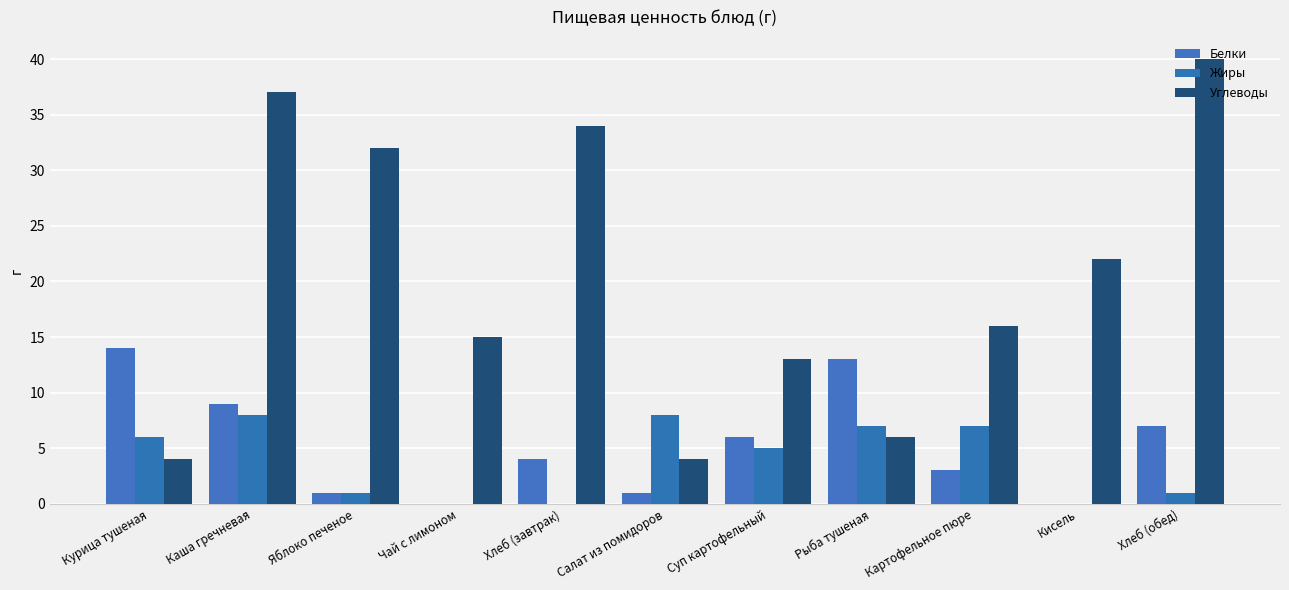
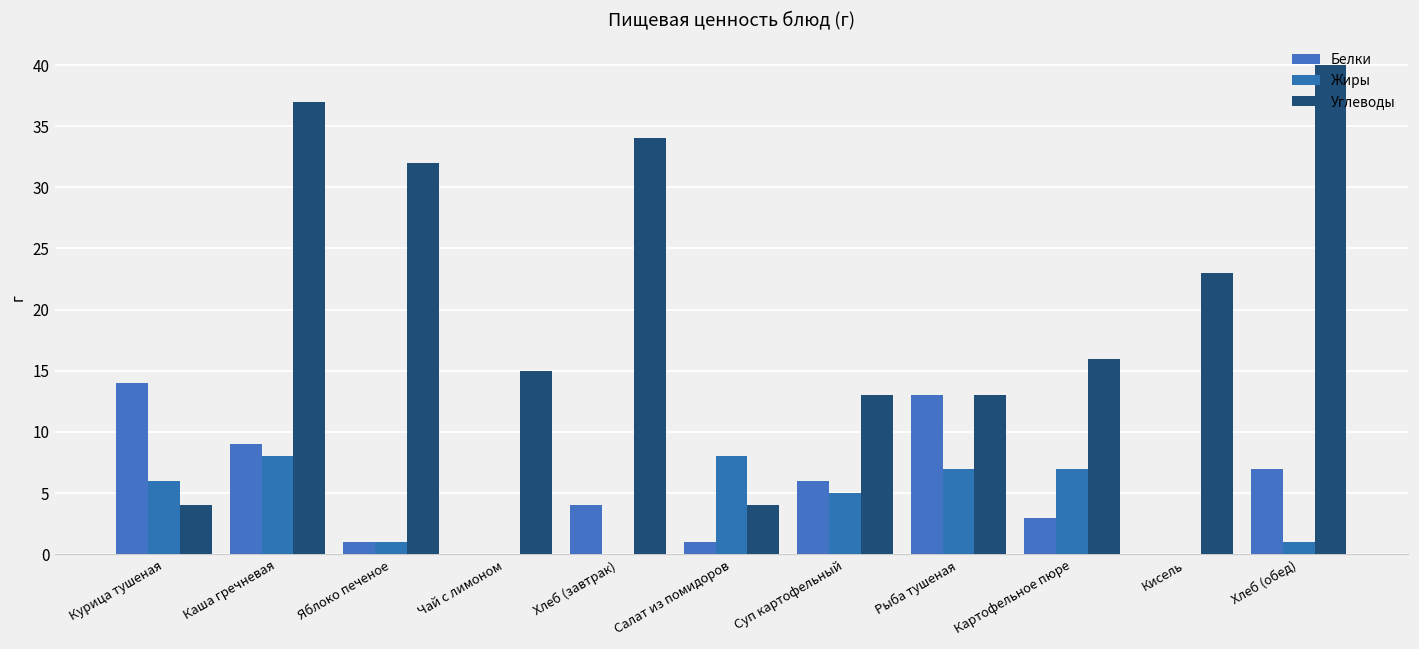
  {
    "Углеводы": {
      "Курица тушеная": 4,
      "Каша гречневая": 37,
      "Яблоко печеное": 32,
      "Чай с лимоном": 15,
      "Хлеб (завтрак)": 34,
      "Салат из помидоров": 4,
      "Суп картофельный": 13,
-     "Рыба тушеная": 6,
+     "Рыба тушеная": 13,
      "Картофельное пюре": 16,
-     "Кисель": 22,
+     "Кисель": 23,
      "Хлеб (обед)": 40
    }
  }
